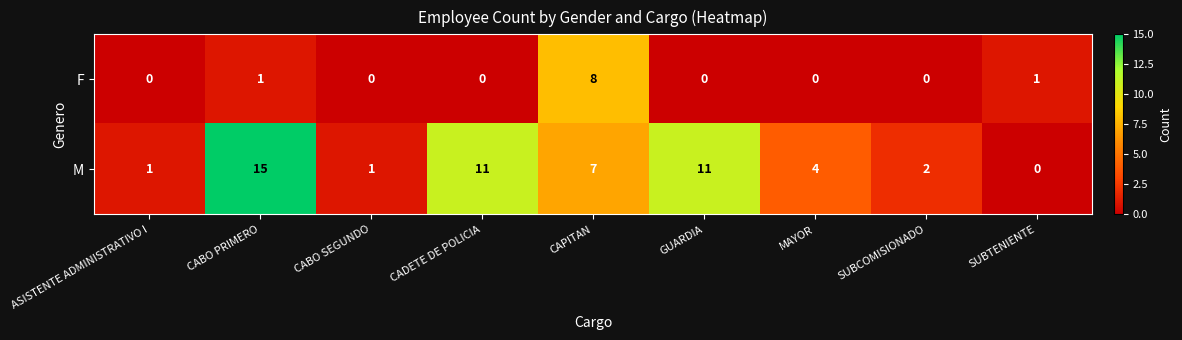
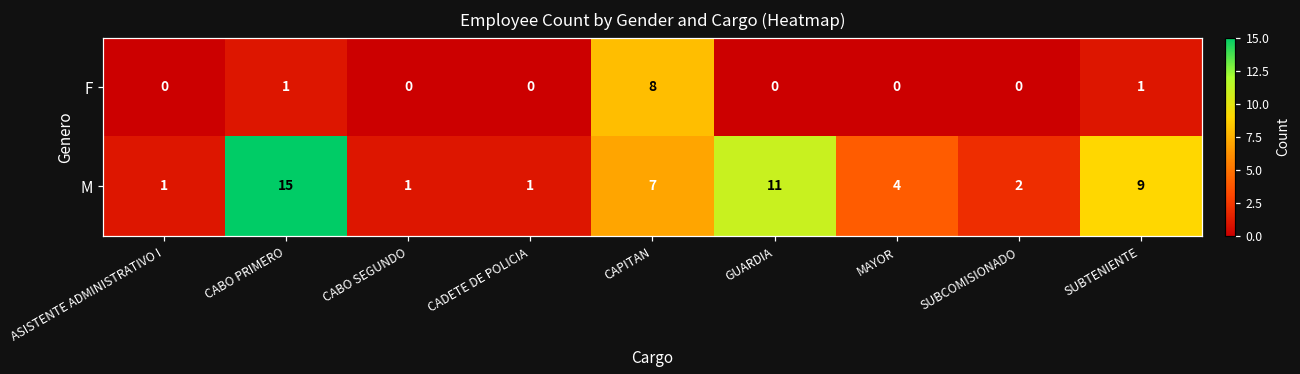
  {
    "F": {
      "ASISTENTE ADMINISTRATIVO I": 0,
      "CABO PRIMERO": 1,
      "CABO SEGUNDO": 0,
      "CADETE DE POLICIA": 0,
      "CAPITAN": 8,
      "GUARDIA": 0,
      "MAYOR": 0,
      "SUBCOMISIONADO": 0,
      "SUBTENIENTE": 1
    },
    "M": {
      "ASISTENTE ADMINISTRATIVO I": 1,
      "CABO PRIMERO": 15,
      "CABO SEGUNDO": 1,
-     "CADETE DE POLICIA": 11,
+     "CADETE DE POLICIA": 1,
      "CAPITAN": 7,
      "GUARDIA": 11,
      "MAYOR": 4,
      "SUBCOMISIONADO": 2,
-     "SUBTENIENTE": 0
+     "SUBTENIENTE": 9
    }
  }
